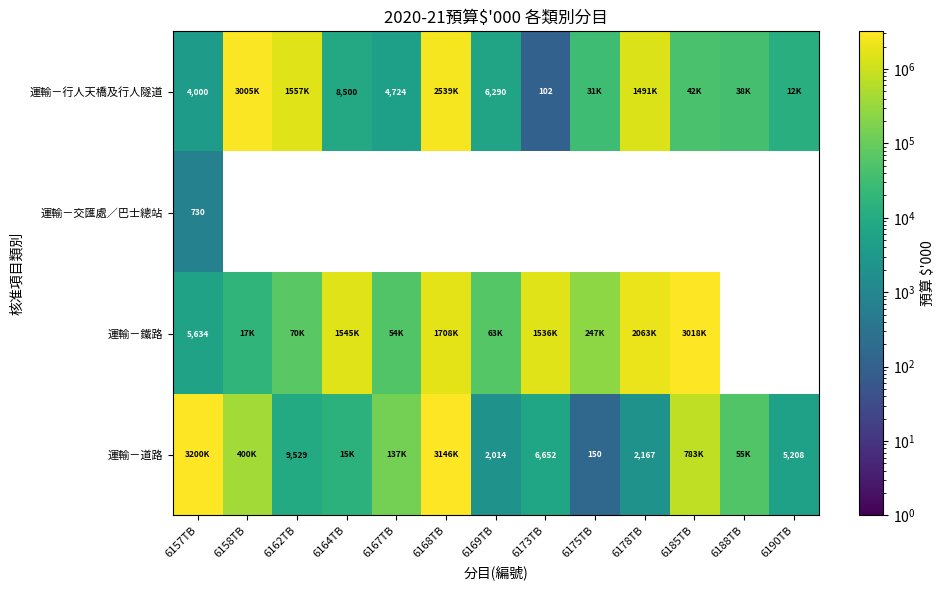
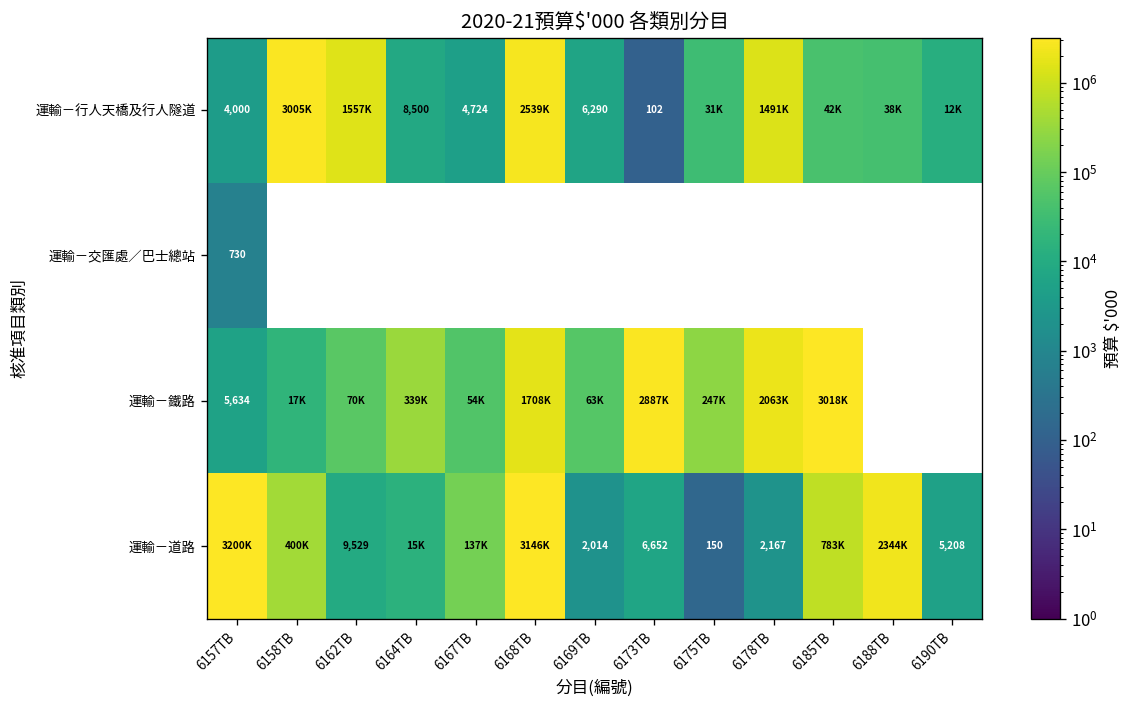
  {
    "運輸－行人天橋及行人隧道": {
      "6157TB": "4,000",
      "6158TB": "3005K",
      "6162TB": "1557K",
      "6164TB": "8,500",
      "6167TB": "4,724",
      "6168TB": "2539K",
      "6169TB": "6,290",
      "6173TB": "102",
      "6175TB": "31K",
      "6178TB": "1491K",
      "6185TB": "42K",
      "6188TB": "38K",
      "6190TB": "12K"
    },
    "運輸－交匯處／巴士總站": {
      "6157TB": "730"
    },
    "運輸－鐵路": {
      "6157TB": "5,634",
      "6158TB": "17K",
      "6162TB": "70K",
-     "6164TB": "1545K",
+     "6164TB": "339K",
      "6167TB": "54K",
      "6168TB": "1708K",
      "6169TB": "63K",
-     "6173TB": "1536K",
+     "6173TB": "2887K",
      "6175TB": "247K",
      "6178TB": "2063K",
      "6185TB": "3018K"
    },
    "運輸－道路": {
      "6157TB": "3200K",
      "6158TB": "400K",
      "6162TB": "9,529",
      "6164TB": "15K",
      "6167TB": "137K",
      "6168TB": "3146K",
      "6169TB": "2,014",
      "6173TB": "6,652",
      "6175TB": "150",
      "6178TB": "2,167",
      "6185TB": "783K",
-     "6188TB": "55K",
+     "6188TB": "2344K",
      "6190TB": "5,208"
    }
  }
